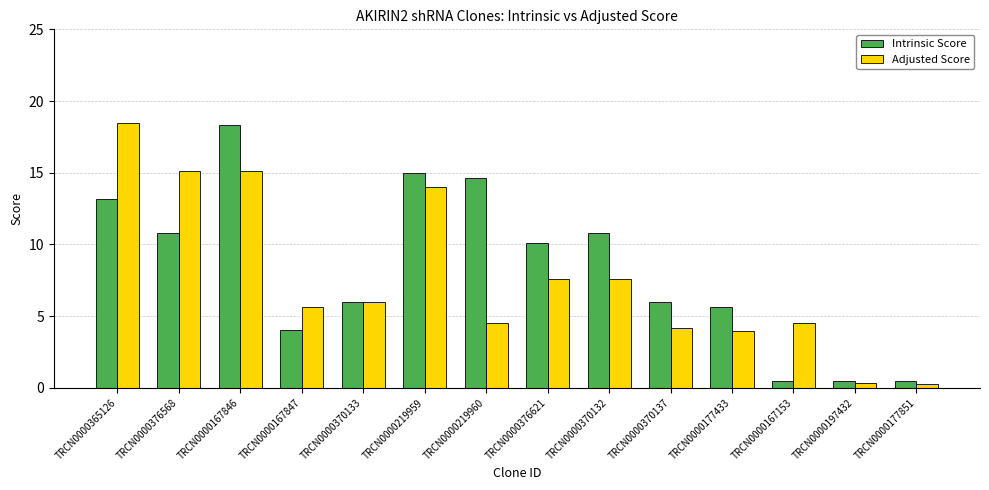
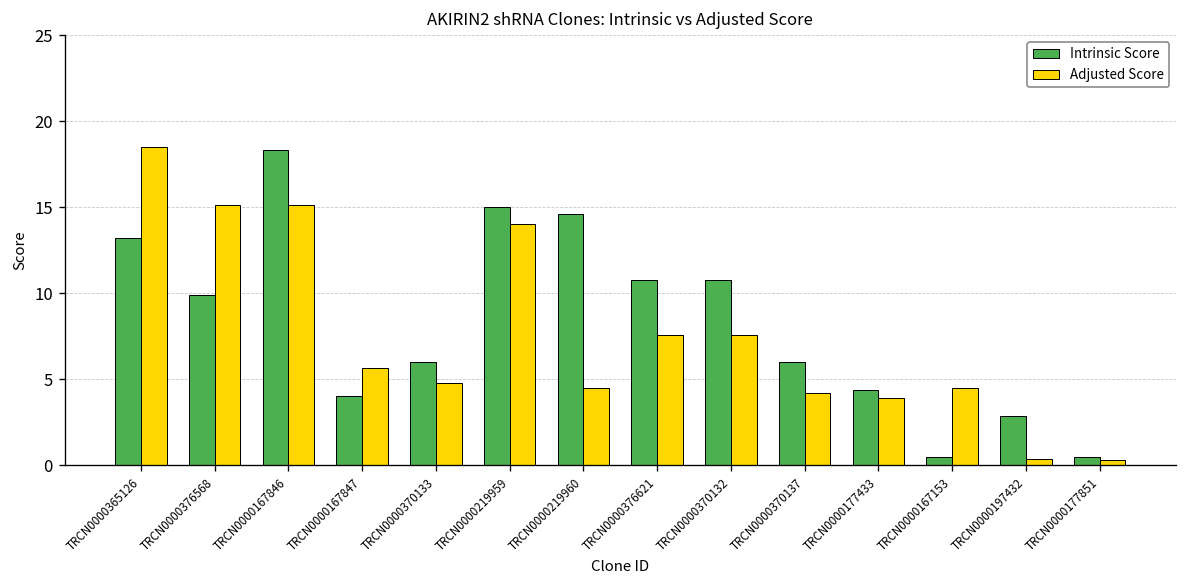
  {
    "Intrinsic Score": {
      "TRCN0000365126": 13.2,
-     "TRCN0000376568": 10.8,
+     "TRCN0000376568": 9.9,
      "TRCN0000167846": 18.3,
      "TRCN0000167847": 4.1,
      "TRCN0000370133": 6.0,
      "TRCN0000219959": 15.0,
      "TRCN0000219960": 14.6,
-     "TRCN0000376621": 10.1,
+     "TRCN0000376621": 10.8,
      "TRCN0000370132": 10.8,
      "TRCN0000370137": 6.0,
-     "TRCN0000177433": 5.6,
+     "TRCN0000177433": 4.4,
      "TRCN0000167153": 0.5,
-     "TRCN0000197432": 0.5,
+     "TRCN0000197432": 2.9,
      "TRCN0000177851": 0.5
    },
    "Adjusted Score": {
      "TRCN0000365126": 18.5,
      "TRCN0000376568": 15.1,
      "TRCN0000167846": 15.1,
      "TRCN0000167847": 5.7,
-     "TRCN0000370133": 6.0,
+     "TRCN0000370133": 4.8,
      "TRCN0000219959": 14.0,
      "TRCN0000219960": 4.5,
      "TRCN0000376621": 7.6,
      "TRCN0000370132": 7.6,
      "TRCN0000370137": 4.2,
      "TRCN0000177433": 3.9,
      "TRCN0000167153": 4.5,
      "TRCN0000197432": 0.3,
      "TRCN0000177851": 0.3
    }
  }
